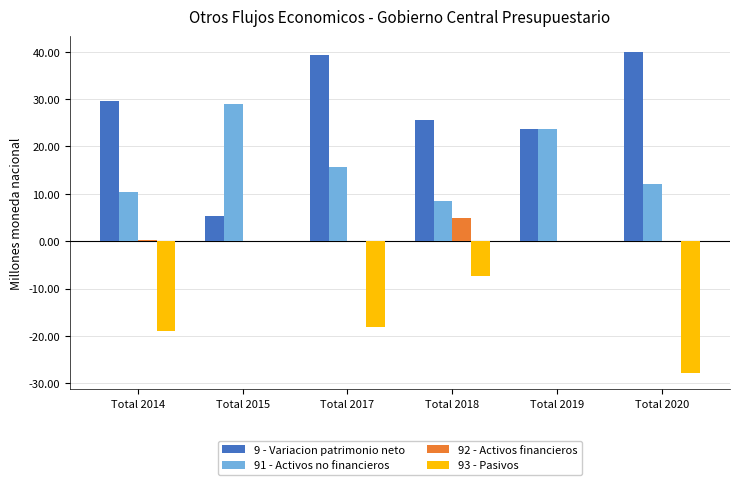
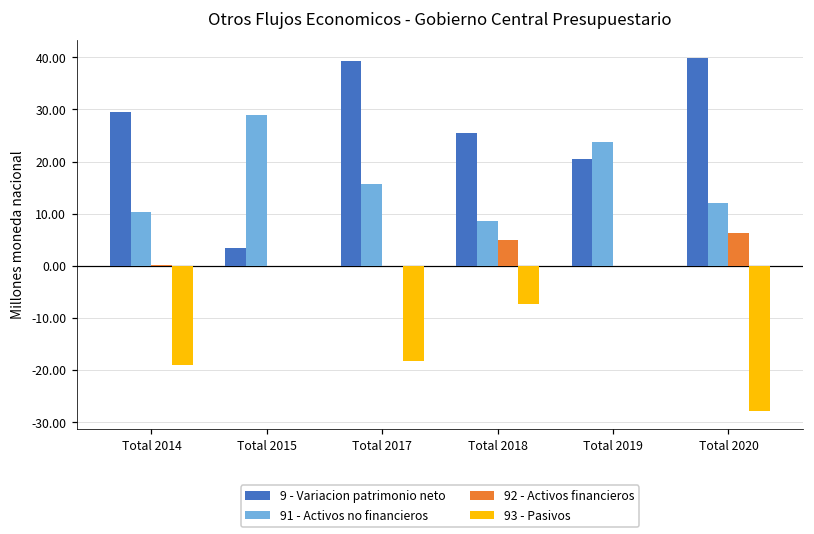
  {
    "9 - Variacion patrimonio neto": {
      "Total 2014": 29,
-     "Total 2015": 5,
+     "Total 2015": 3,
      "Total 2017": 39,
      "Total 2018": 26,
-     "Total 2019": 24,
+     "Total 2019": 21,
      "Total 2020": 40
    },
    "91 - Activos no financieros": {
      "Total 2014": 10,
      "Total 2015": 29,
      "Total 2017": 16,
      "Total 2018": 9,
      "Total 2019": 24,
      "Total 2020": 12
    },
    "92 - Activos financieros": {
      "Total 2017": 0,
      "Total 2018": 5,
      "Total 2019": 0,
-     "Total 2020": 0
+     "Total 2020": 6
    },
    "93 - Pasivos": {
      "Total 2014": -19,
      "Total 2015": 0,
      "Total 2017": -18,
      "Total 2018": -7,
      "Total 2019": 0,
      "Total 2020": -28
    }
  }
